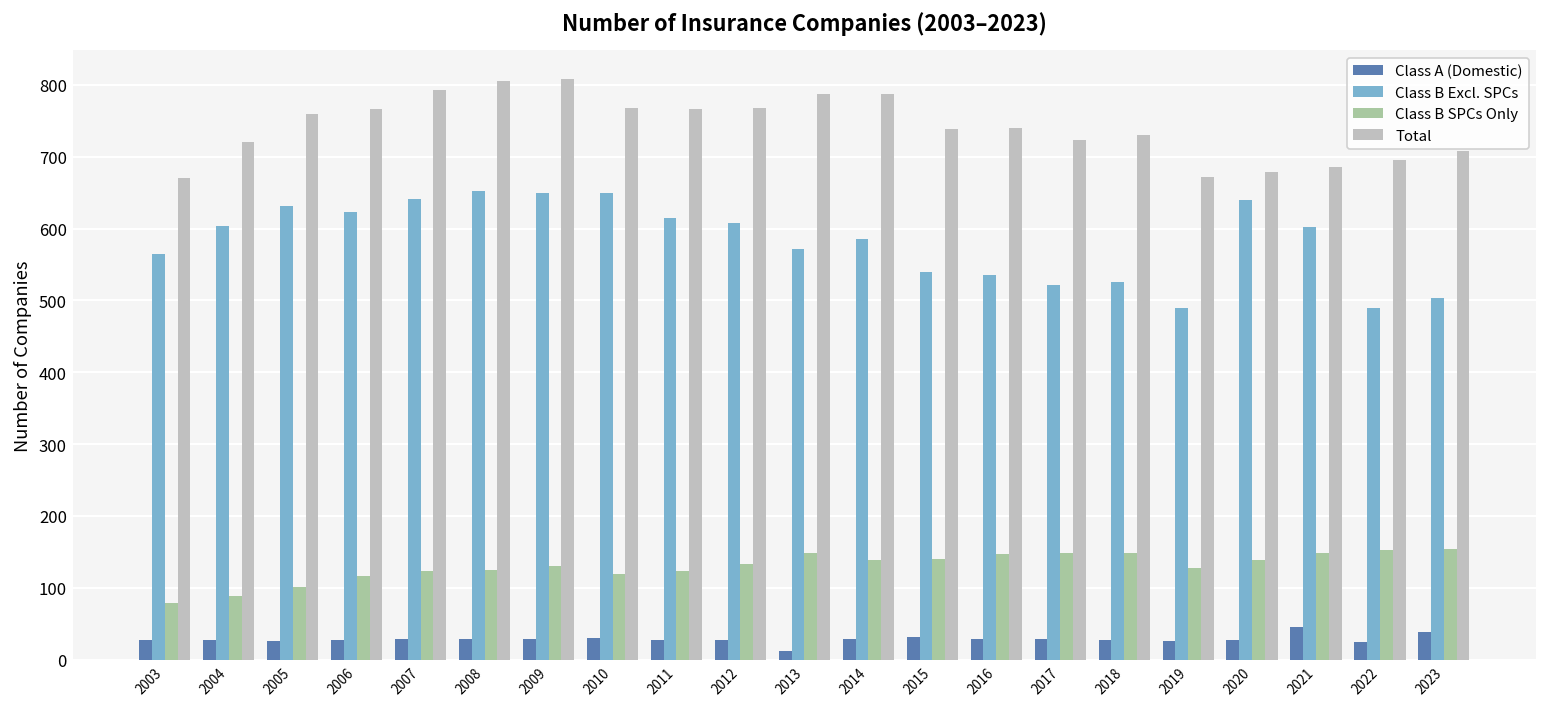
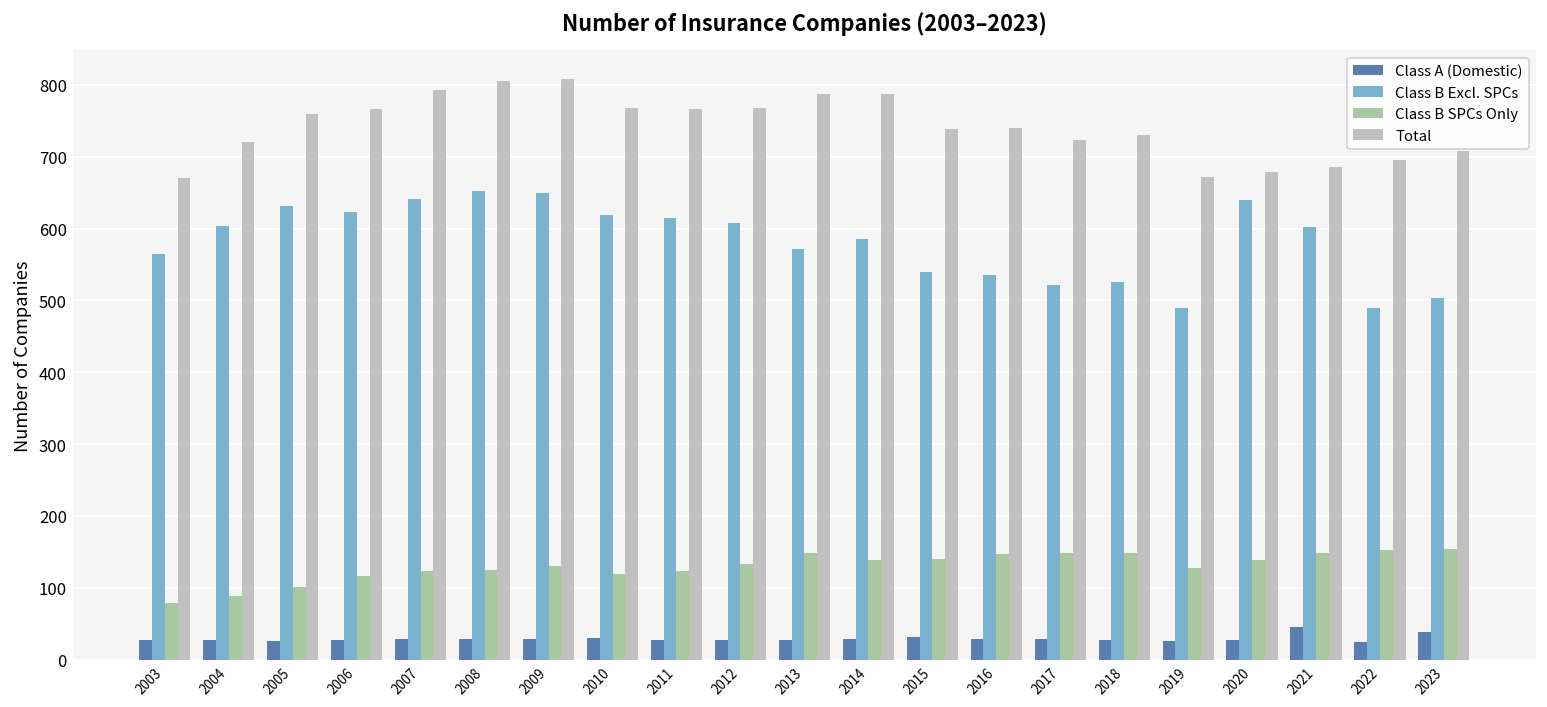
  {
    "Class A (Domestic)": {
      "2003": 30,
      "2004": 30,
      "2005": 30,
      "2006": 30,
      "2007": 30,
      "2008": 30,
      "2009": 30,
      "2010": 30,
      "2011": 30,
      "2012": 30,
-     "2013": 10,
+     "2013": 30,
      "2014": 30,
      "2015": 30,
      "2016": 30,
      "2017": 30,
      "2018": 30,
      "2019": 30,
      "2020": 30,
      "2021": 50,
      "2022": 30,
      "2023": 40
    },
    "Class B Excl. SPCs": {
      "2003": 570,
      "2004": 600,
      "2005": 630,
      "2006": 620,
      "2007": 640,
      "2008": 650,
      "2009": 650,
-     "2010": 650,
+     "2010": 620,
      "2011": 620,
      "2012": 610,
      "2013": 570,
      "2014": 590,
      "2015": 540,
      "2016": 540,
      "2017": 520,
      "2018": 530,
      "2019": 490,
      "2020": 640,
      "2021": 600,
      "2022": 490,
      "2023": 500
    }
  }
